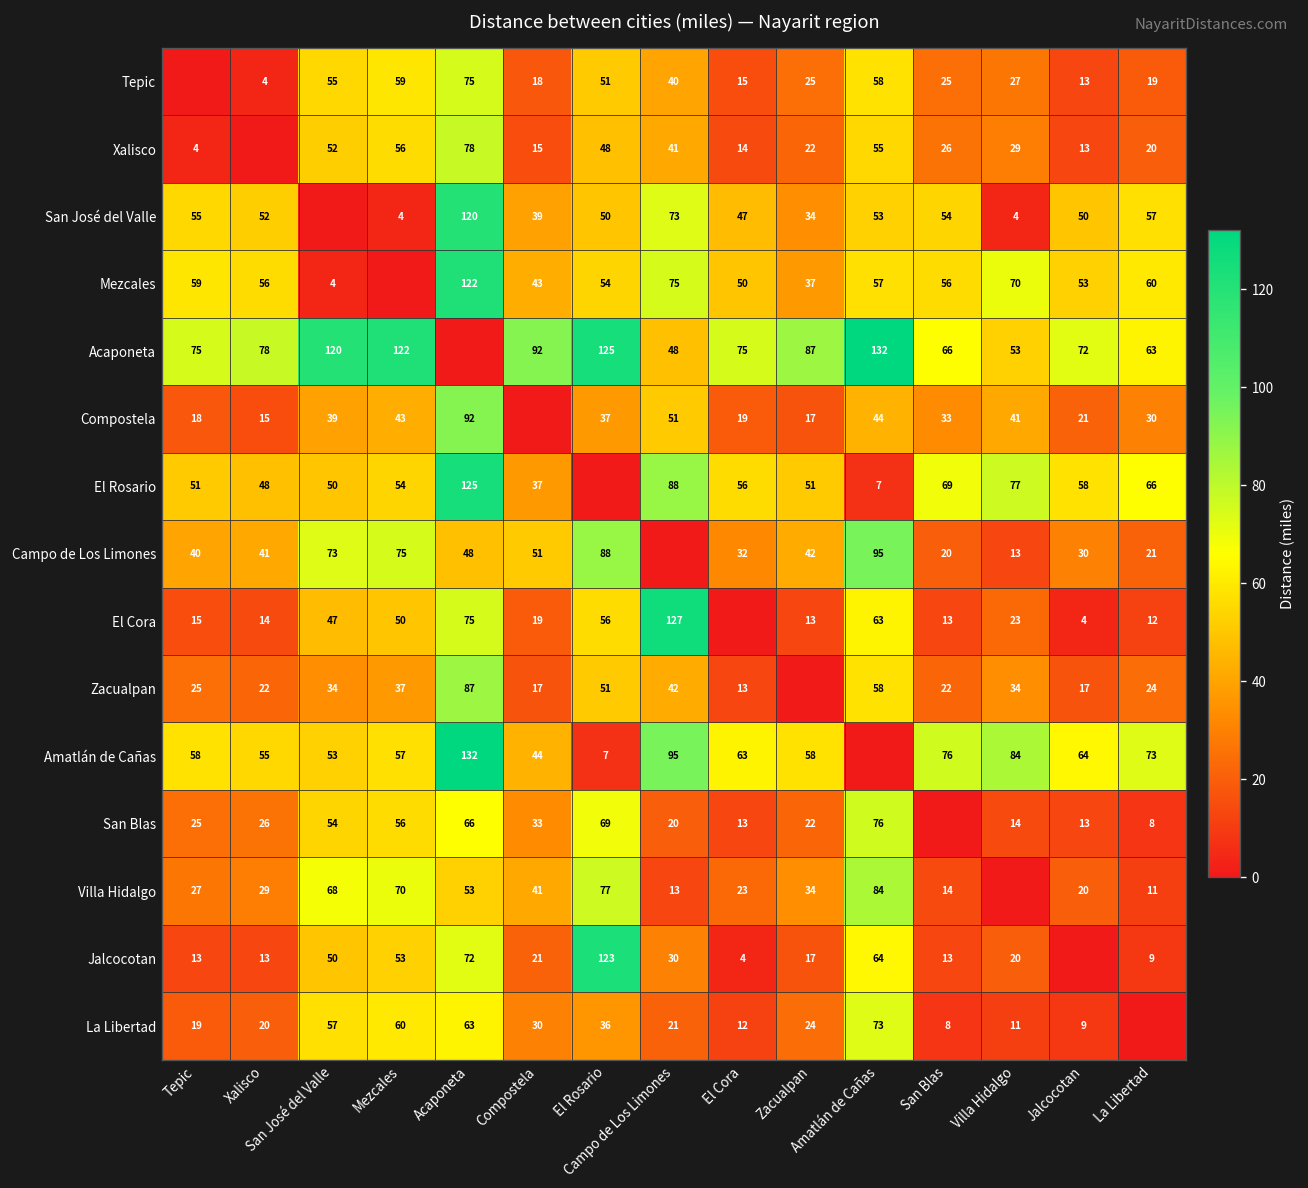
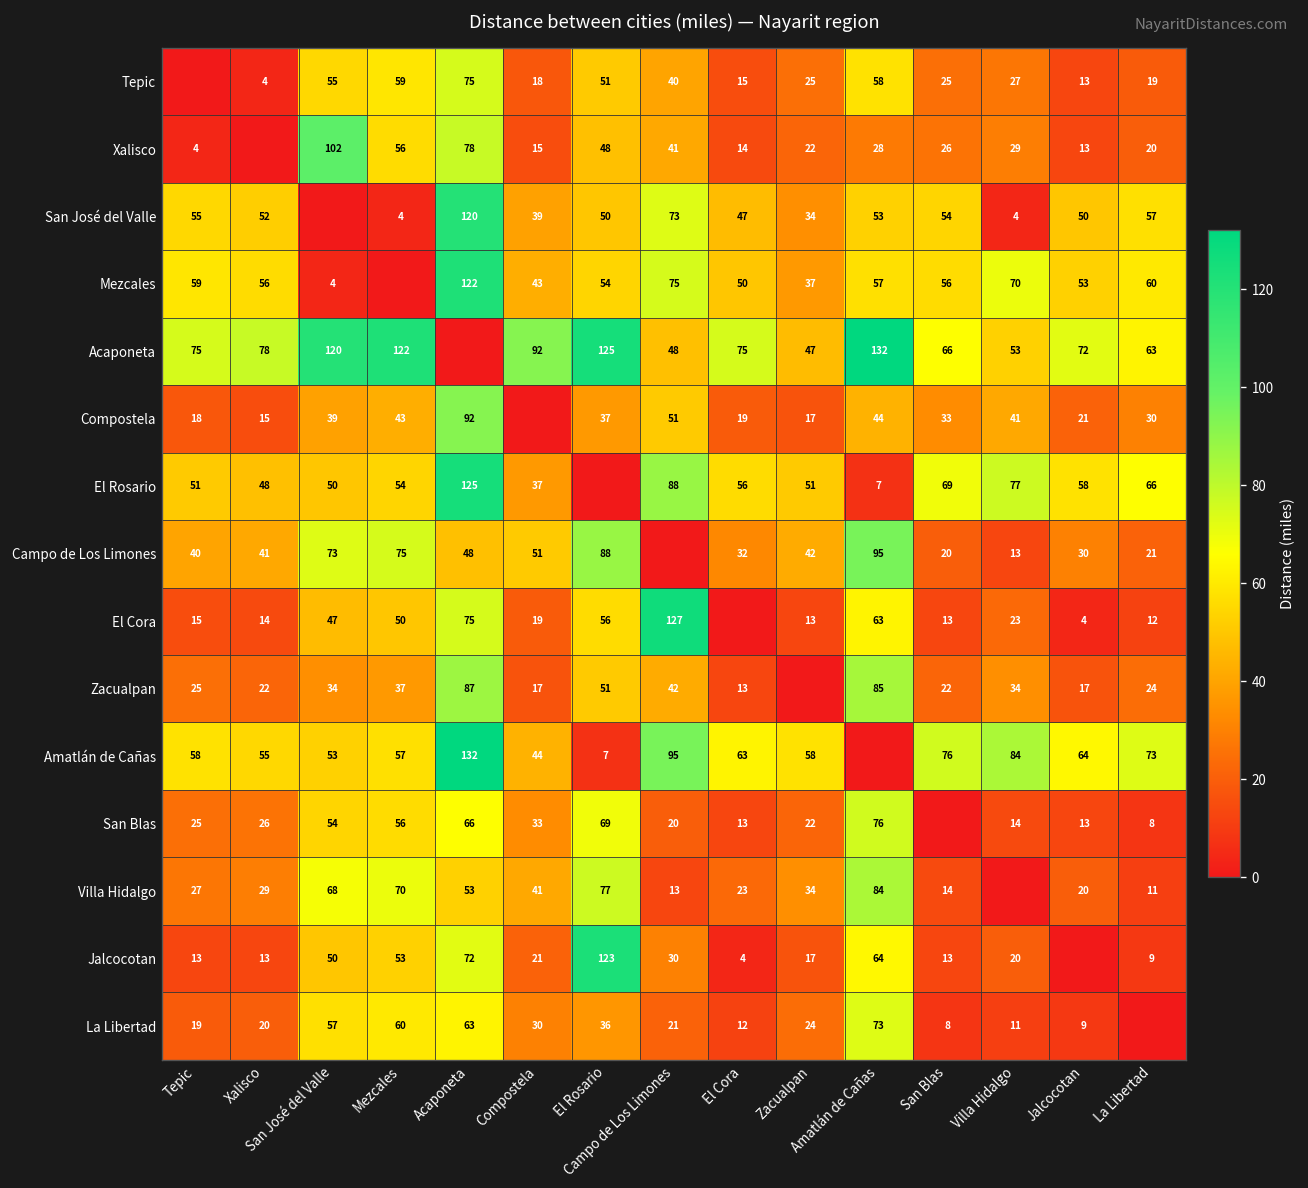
  {
    "Xalisco": {
      "Tepic": 4,
-     "San José del Valle": 52,
+     "San José del Valle": 102,
      "Mezcales": 56,
      "Acaponeta": 78,
      "Compostela": 15,
      "El Rosario": 48,
      "Campo de Los Limones": 41,
      "El Cora": 14,
      "Zacualpan": 22,
-     "Amatlán de Cañas": 55,
+     "Amatlán de Cañas": 28,
      "San Blas": 26,
      "Villa Hidalgo": 29,
      "Jalcocotan": 13,
      "La Libertad": 20
    },
    "Acaponeta": {
      "Tepic": 75,
      "Xalisco": 78,
      "San José del Valle": 120,
      "Mezcales": 122,
      "Compostela": 92,
      "El Rosario": 125,
      "Campo de Los Limones": 48,
      "El Cora": 75,
-     "Zacualpan": 87,
+     "Zacualpan": 47,
      "Amatlán de Cañas": 132,
      "San Blas": 66,
      "Villa Hidalgo": 53,
      "Jalcocotan": 72,
      "La Libertad": 63
    },
    "Zacualpan": {
      "Tepic": 25,
      "Xalisco": 22,
      "San José del Valle": 34,
      "Mezcales": 37,
      "Acaponeta": 87,
      "Compostela": 17,
      "El Rosario": 51,
      "Campo de Los Limones": 42,
      "El Cora": 13,
-     "Amatlán de Cañas": 58,
+     "Amatlán de Cañas": 85,
      "San Blas": 22,
      "Villa Hidalgo": 34,
      "Jalcocotan": 17,
      "La Libertad": 24
    }
  }
